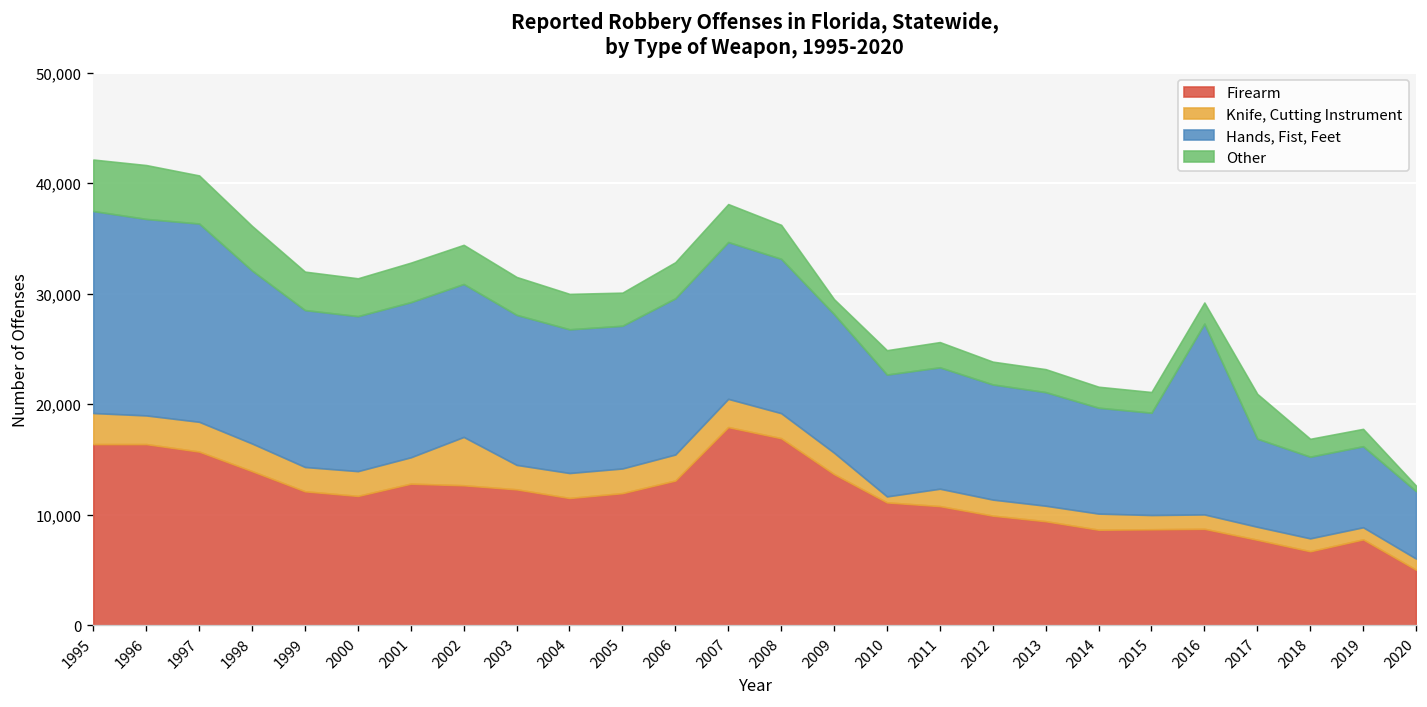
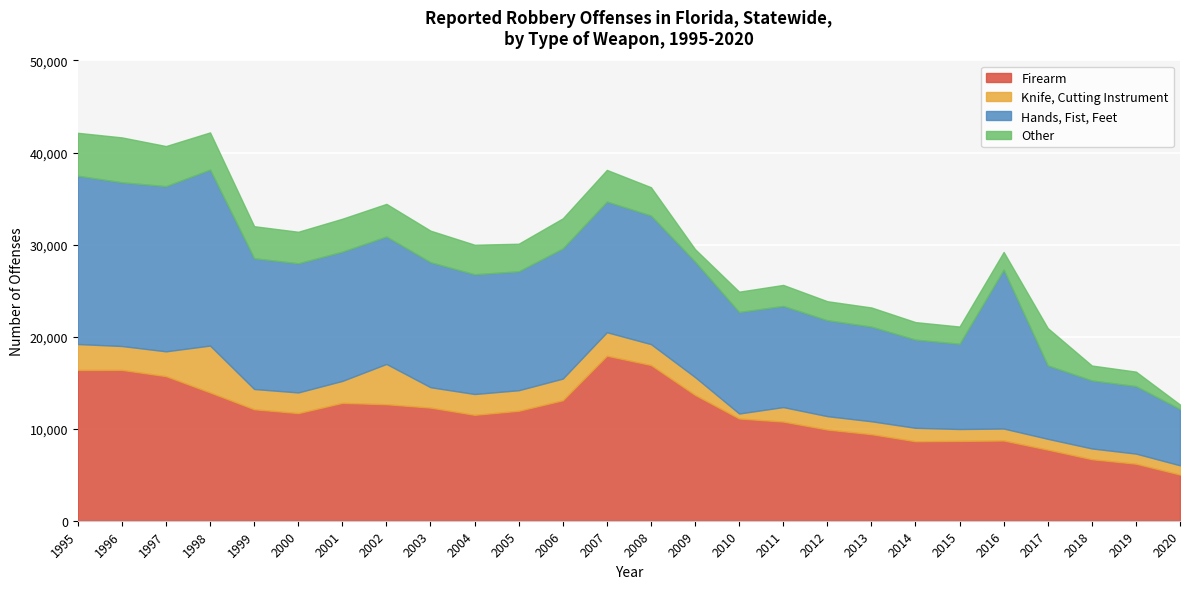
  {
    "Firearm": {
      "1995": "16,000",
      "1996": "16,000",
      "1997": "16,000",
      "1998": "14,000",
      "1999": "12,000",
      "2000": "12,000",
      "2001": "13,000",
      "2002": "13,000",
      "2003": "12,000",
      "2004": "12,000",
      "2005": "12,000",
      "2006": "13,000",
      "2007": "18,000",
      "2008": "17,000",
      "2009": "14,000",
      "2010": "11,000",
      "2011": "11,000",
      "2012": "10,000",
      "2013": "9,000",
      "2014": "9,000",
      "2015": "9,000",
      "2016": "9,000",
      "2017": "8,000",
      "2018": "7,000",
-     "2019": "8,000",
+     "2019": "6,000",
      "2020": "5,000"
    },
    "Knife, Cutting Instrument": {
      "1995": "3,000",
      "1996": "3,000",
      "1997": "3,000",
-     "1998": "3,000",
+     "1998": "5,000",
      "1999": "2,000",
      "2000": "2,000",
      "2001": "2,000",
      "2002": "4,000",
      "2003": "2,000",
      "2004": "2,000",
      "2005": "2,000",
      "2006": "2,000",
      "2007": "3,000",
      "2008": "2,000",
      "2009": "2,000",
      "2010": "1,000",
      "2011": "2,000",
      "2012": "1,000",
      "2013": "1,000",
      "2014": "1,000",
      "2015": "1,000",
      "2016": "1,000",
      "2017": "1,000",
      "2018": "1,000",
      "2019": "1,000",
      "2020": "1,000"
    },
    "Hands, Fist, Feet": {
      "1995": "18,000",
      "1996": "18,000",
      "1997": "18,000",
-     "1998": "16,000",
+     "1998": "19,000",
      "1999": "14,000",
      "2000": "14,000",
      "2001": "14,000",
      "2002": "14,000",
      "2003": "14,000",
      "2004": "13,000",
      "2005": "13,000",
      "2006": "14,000",
      "2007": "14,000",
      "2008": "14,000",
      "2009": "13,000",
      "2010": "11,000",
      "2011": "11,000",
      "2012": "10,000",
      "2013": "10,000",
      "2014": "10,000",
      "2015": "9,000",
      "2016": "17,000",
      "2017": "8,000",
      "2018": "7,000",
      "2019": "7,000",
      "2020": "6,000"
    },
    "Other": {
      "1995": "5,000",
      "1996": "5,000",
      "1997": "4,000",
      "1998": "4,000",
      "1999": "3,000",
      "2000": "3,000",
      "2001": "4,000",
      "2002": "4,000",
      "2003": "3,000",
      "2004": "3,000",
      "2005": "3,000",
      "2006": "3,000",
      "2007": "3,000",
      "2008": "3,000",
      "2009": "1,000",
      "2010": "2,000",
      "2011": "2,000",
      "2012": "2,000",
      "2013": "2,000",
      "2014": "2,000",
      "2015": "2,000",
      "2016": "2,000",
      "2017": "4,000",
      "2018": "2,000",
      "2019": "2,000",
      "2020": "0"
    }
  }
